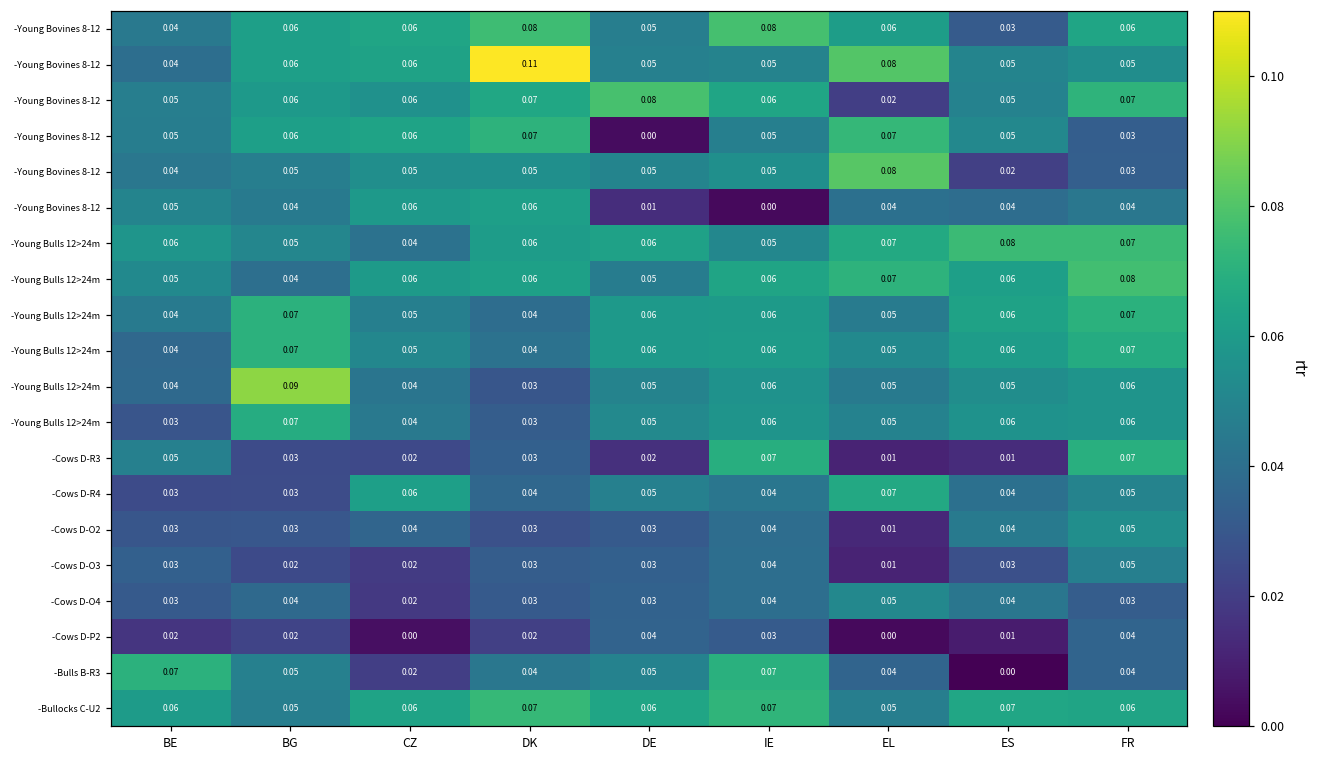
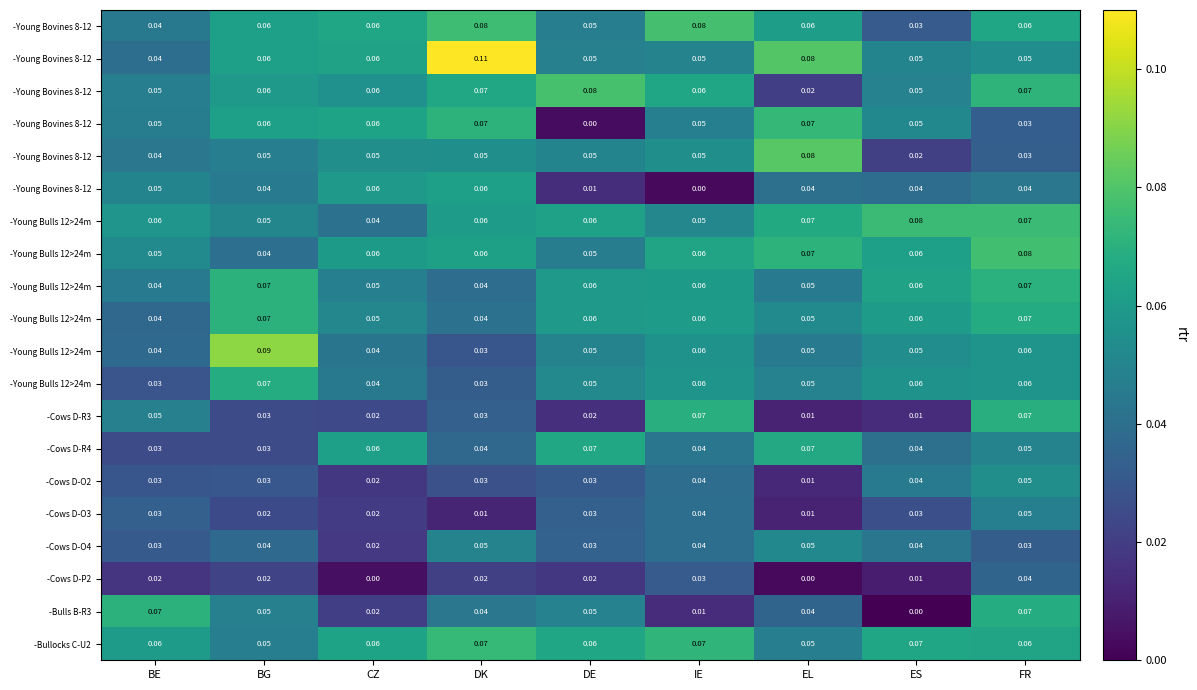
  {
    "-Cows D-R3": {
      "BE": 0.05,
      "BG": 0.03,
      "CZ": 0.02,
      "DK": 0.03,
      "DE": 0.02,
      "IE": 0.07,
      "EL": 0.01,
      "ES": 0.01,
      "FR": 0.07
    },
    "-Cows D-R4": {
      "BE": 0.03,
      "BG": 0.03,
      "CZ": 0.06,
      "DK": 0.04,
-     "DE": 0.05,
+     "DE": 0.07,
      "IE": 0.04,
      "EL": 0.07,
      "ES": 0.04,
      "FR": 0.05
    },
    "-Cows D-O2": {
      "BE": 0.03,
      "BG": 0.03,
-     "CZ": 0.04,
+     "CZ": 0.02,
      "DK": 0.03,
      "DE": 0.03,
      "IE": 0.04,
      "EL": 0.01,
      "ES": 0.04,
      "FR": 0.05
    },
    "-Cows D-O3": {
      "BE": 0.03,
      "BG": 0.02,
      "CZ": 0.02,
-     "DK": 0.03,
+     "DK": 0.01,
      "DE": 0.03,
      "IE": 0.04,
      "EL": 0.01,
      "ES": 0.03,
      "FR": 0.05
    },
    "-Cows D-O4": {
      "BE": 0.03,
      "BG": 0.04,
      "CZ": 0.02,
-     "DK": 0.03,
+     "DK": 0.05,
      "DE": 0.03,
      "IE": 0.04,
      "EL": 0.05,
      "ES": 0.04,
      "FR": 0.03
    },
    "-Cows D-P2": {
      "BE": 0.02,
      "BG": 0.02,
      "CZ": 0.00,
      "DK": 0.02,
-     "DE": 0.04,
+     "DE": 0.02,
      "IE": 0.03,
      "EL": 0.00,
      "ES": 0.01,
      "FR": 0.04
    },
    "-Bulls B-R3": {
      "BE": 0.07,
      "BG": 0.05,
      "CZ": 0.02,
      "DK": 0.04,
      "DE": 0.05,
-     "IE": 0.07,
+     "IE": 0.01,
      "EL": 0.04,
      "ES": 0.00,
-     "FR": 0.04
+     "FR": 0.07
    },
    "-Bullocks C-U2": {
      "BE": 0.06,
      "BG": 0.05,
      "CZ": 0.06,
      "DK": 0.07,
      "DE": 0.06,
      "IE": 0.07,
      "EL": 0.05,
      "ES": 0.07,
      "FR": 0.06
    }
  }
